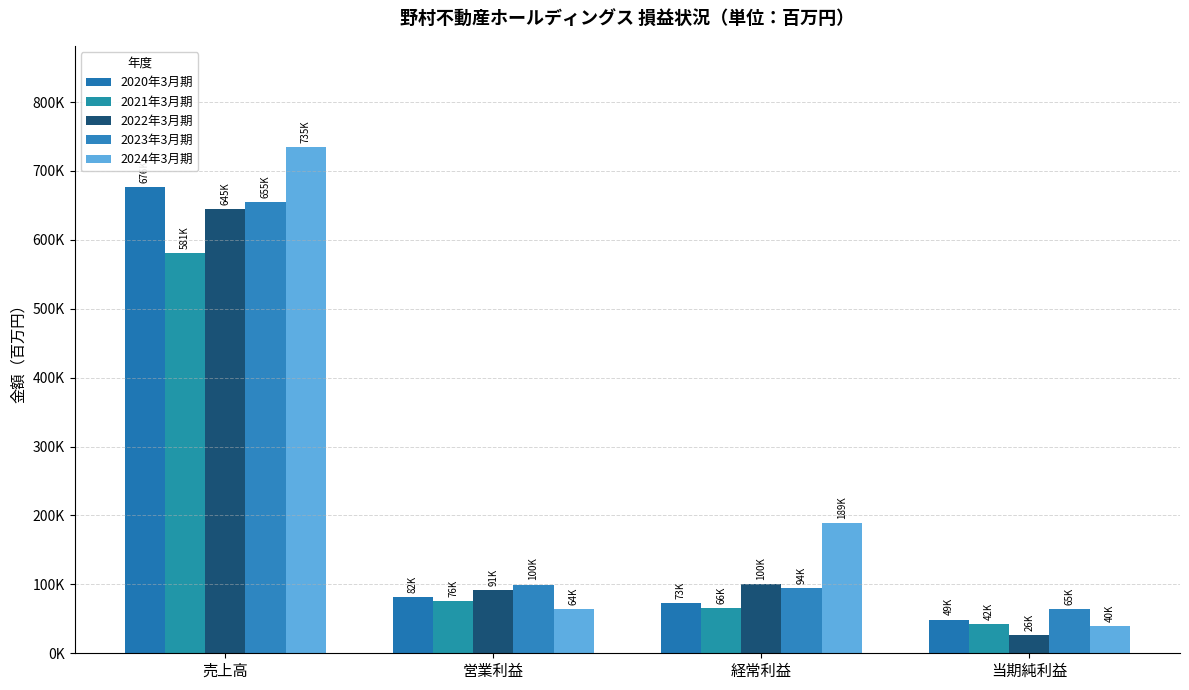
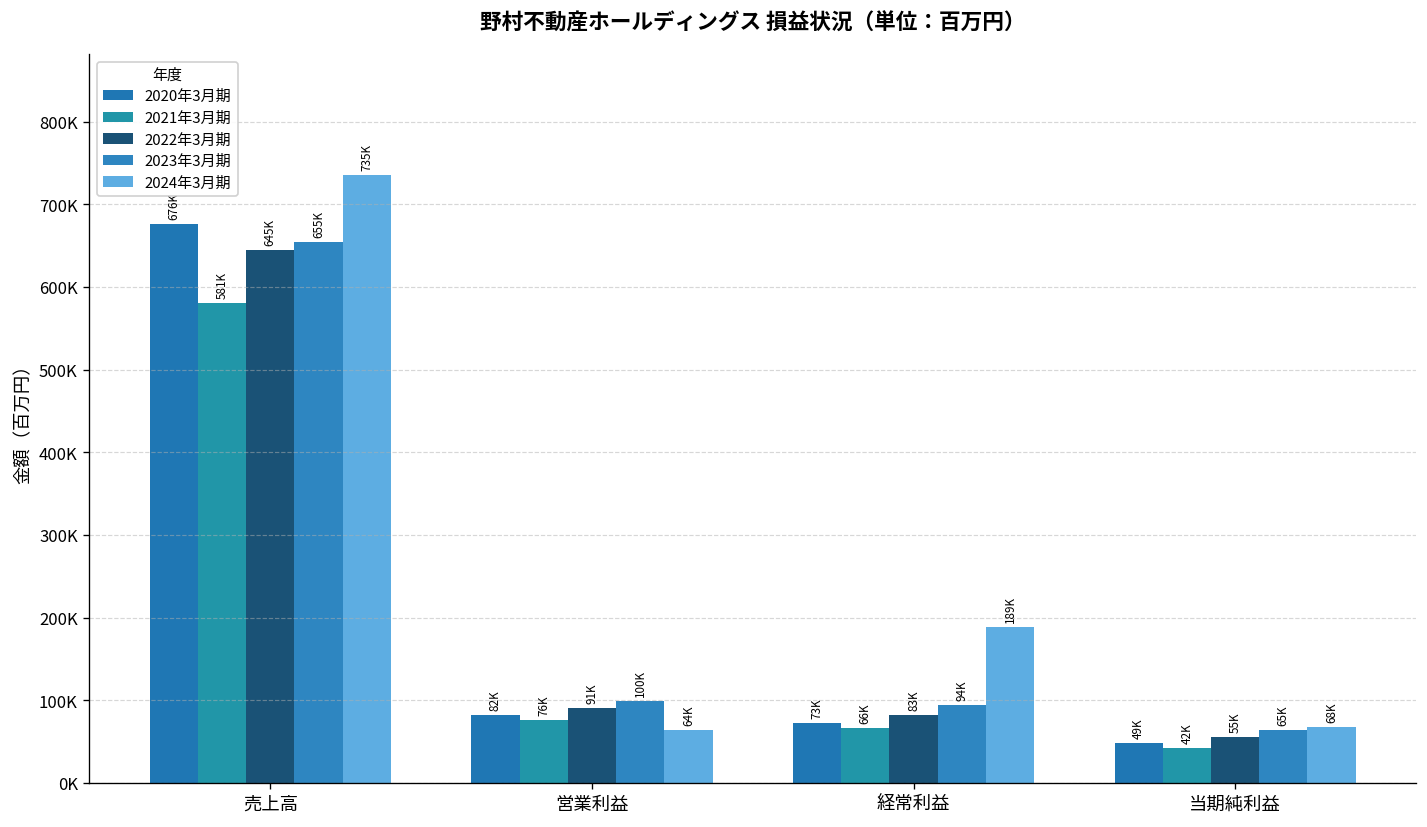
  {
    "2022年3月期": {
      "売上高": "645K",
      "営業利益": "91K",
-     "経常利益": "100K",
-     "当期純利益": "26K"
+     "経常利益": "83K",
+     "当期純利益": "55K"
    },
    "2024年3月期": {
      "売上高": "735K",
      "営業利益": "64K",
      "経常利益": "189K",
-     "当期純利益": "40K"
+     "当期純利益": "68K"
    }
  }
